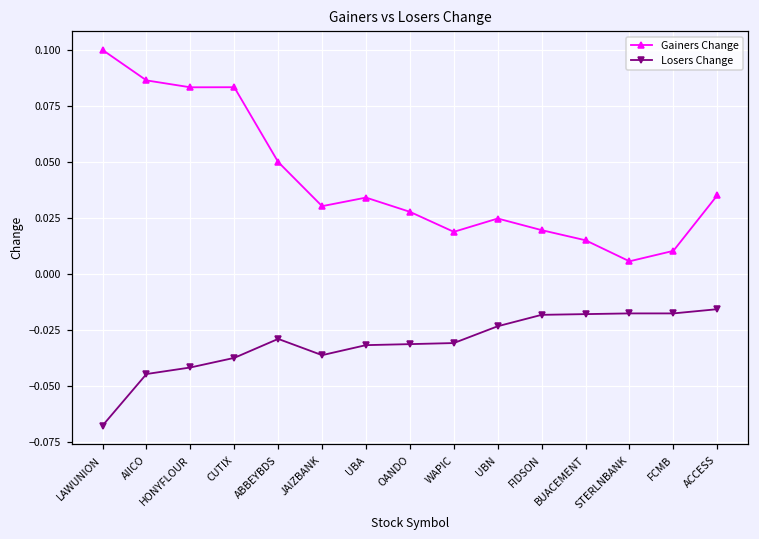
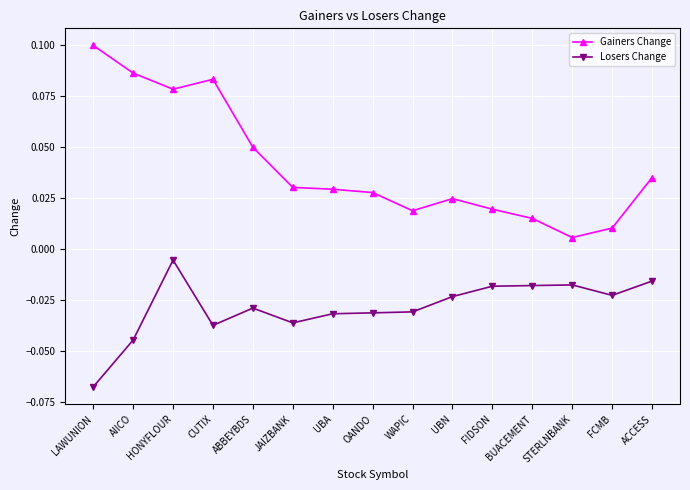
  {
    "Gainers Change": {
      "LAWUNION": 0.100,
      "AIICO": 0.086,
-     "HONYFLOUR": 0.083,
+     "HONYFLOUR": 0.079,
      "CUTIX": 0.083,
      "ABBEYBDS": 0.050,
      "JAIZBANK": 0.030,
-     "UBA": 0.034,
+     "UBA": 0.029,
      "OANDO": 0.028,
      "WAPIC": 0.019,
      "UBN": 0.025,
      "FIDSON": 0.020,
      "BUACEMENT": 0.015,
      "STERLNBANK": 0.006,
      "FCMB": 0.010,
      "ACCESS": 0.035
    },
    "Losers Change": {
      "LAWUNION": -0.068,
      "AIICO": -0.045,
-     "HONYFLOUR": -0.042,
+     "HONYFLOUR": -0.005,
      "CUTIX": -0.037,
      "ABBEYBDS": -0.029,
      "JAIZBANK": -0.036,
      "UBA": -0.032,
      "OANDO": -0.031,
      "WAPIC": -0.031,
      "UBN": -0.023,
      "FIDSON": -0.018,
      "BUACEMENT": -0.018,
      "STERLNBANK": -0.018,
-     "FCMB": -0.018,
+     "FCMB": -0.023,
      "ACCESS": -0.016
    }
  }
